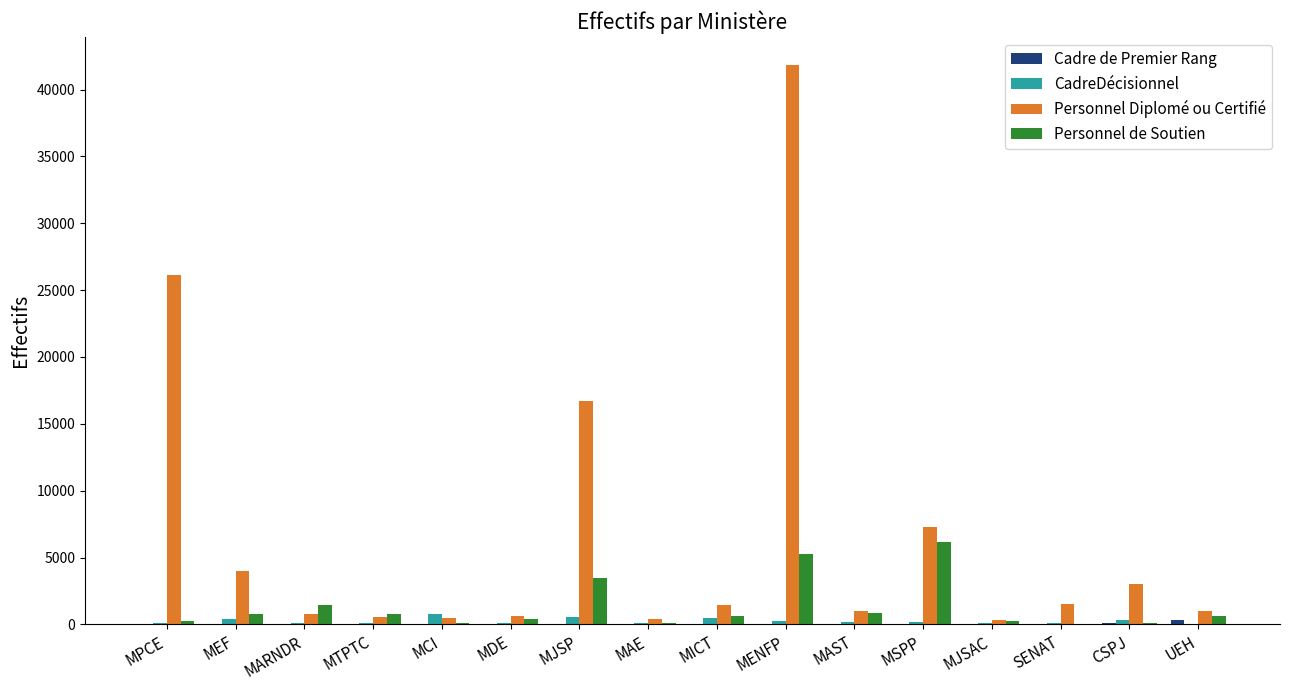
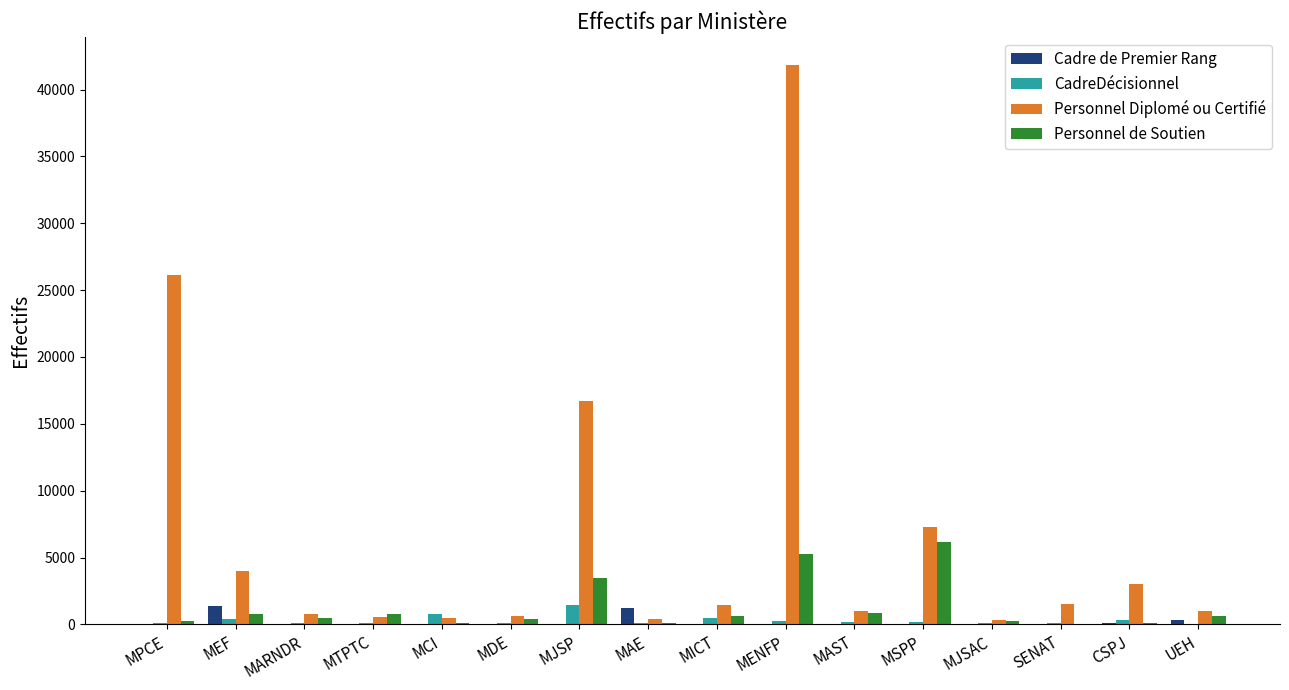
  {
    "Cadre de Premier Rang": {
-     "MEF": 0,
-     "MAE": 0,
+     "MEF": 1400,
+     "MAE": 1200,
      "UEH": 300
    },
    "CadreDécisionnel": {
      "MEF": 400,
      "MCI": 800,
-     "MJSP": 600,
+     "MJSP": 1500,
      "MICT": 500,
      "MENFP": 200,
      "CSPJ": 400
    },
    "Personnel Diplomé ou Certifié": {
      "MPCE": 26200,
      "MEF": 4000,
      "MARNDR": 800,
      "MTPTC": 600,
      "MCI": 500,
      "MDE": 600,
      "MJSP": 16700,
      "MAE": 400,
      "MICT": 1500,
      "MENFP": 41800,
      "MAST": 1000,
      "MSPP": 7300,
      "MJSAC": 400,
      "SENAT": 1500,
      "CSPJ": 3000,
      "UEH": 1000
    },
    "Personnel de Soutien": {
      "MPCE": 300,
      "MEF": 700,
-     "MARNDR": 1500,
+     "MARNDR": 500,
      "MTPTC": 800,
      "MDE": 400,
      "MJSP": 3400,
      "MICT": 600,
      "MENFP": 5300,
      "MAST": 900,
      "MSPP": 6200,
      "MJSAC": 300,
      "UEH": 600
    }
  }
